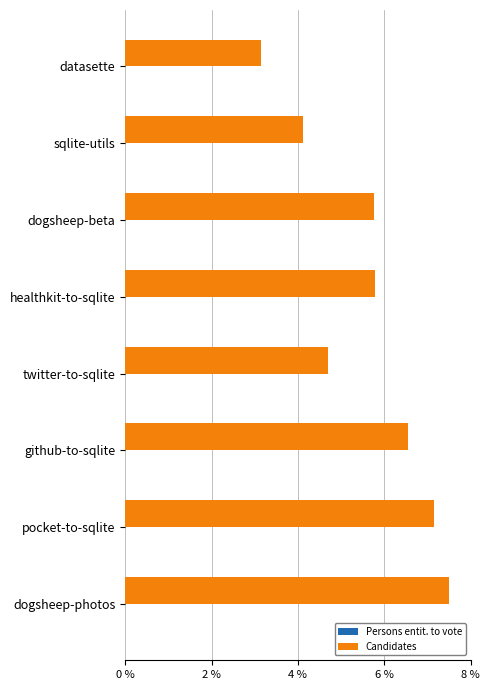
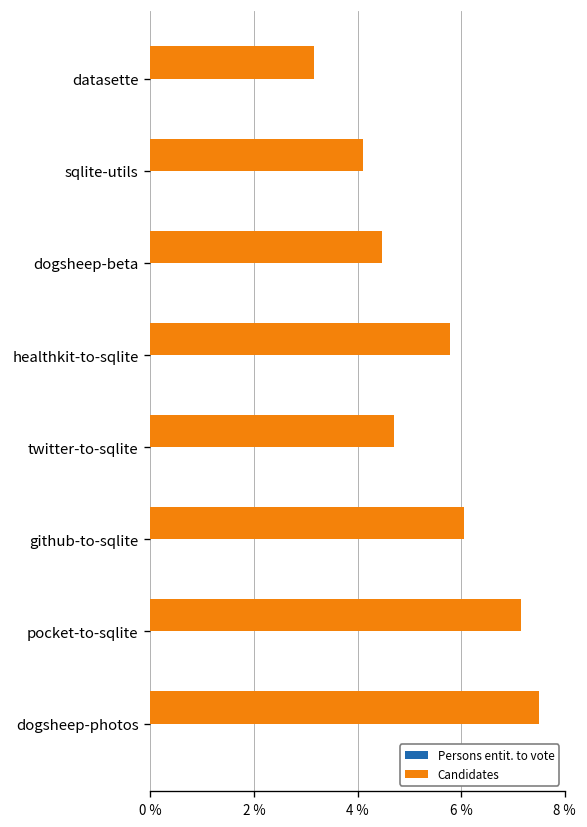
  {
    "Candidates": {
      "datasette": "3.2 %",
      "sqlite-utils": "4.1 %",
-     "dogsheep-beta": "5.8 %",
+     "dogsheep-beta": "4.5 %",
      "healthkit-to-sqlite": "5.8 %",
      "twitter-to-sqlite": "4.7 %",
-     "github-to-sqlite": "6.5 %",
+     "github-to-sqlite": "6.0 %",
      "pocket-to-sqlite": "7.2 %",
      "dogsheep-photos": "7.5 %"
    }
  }
